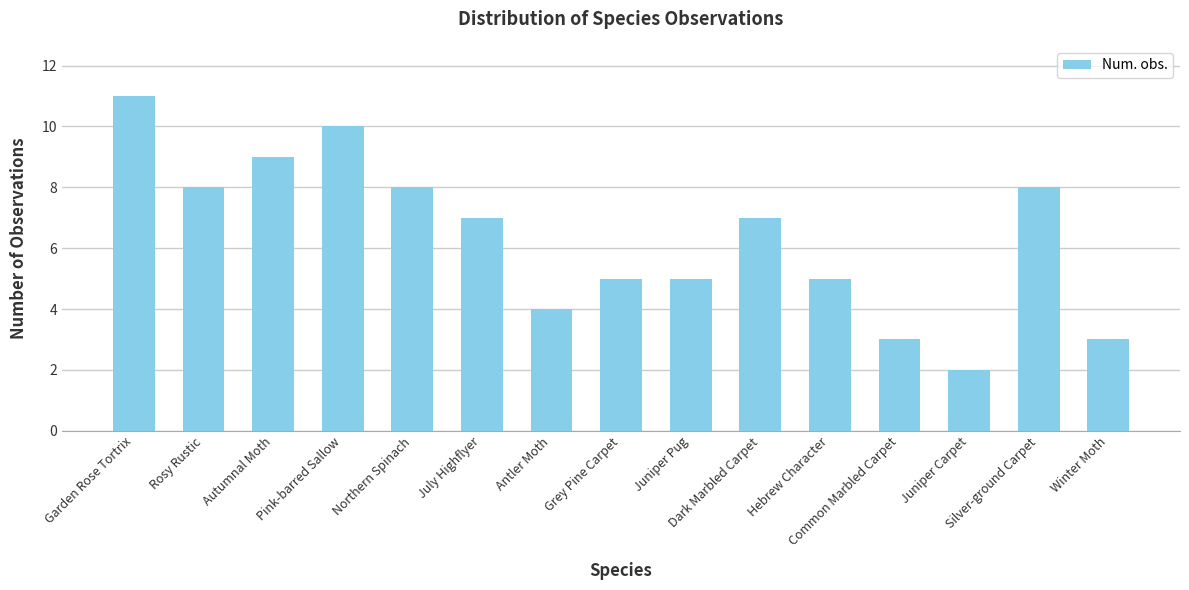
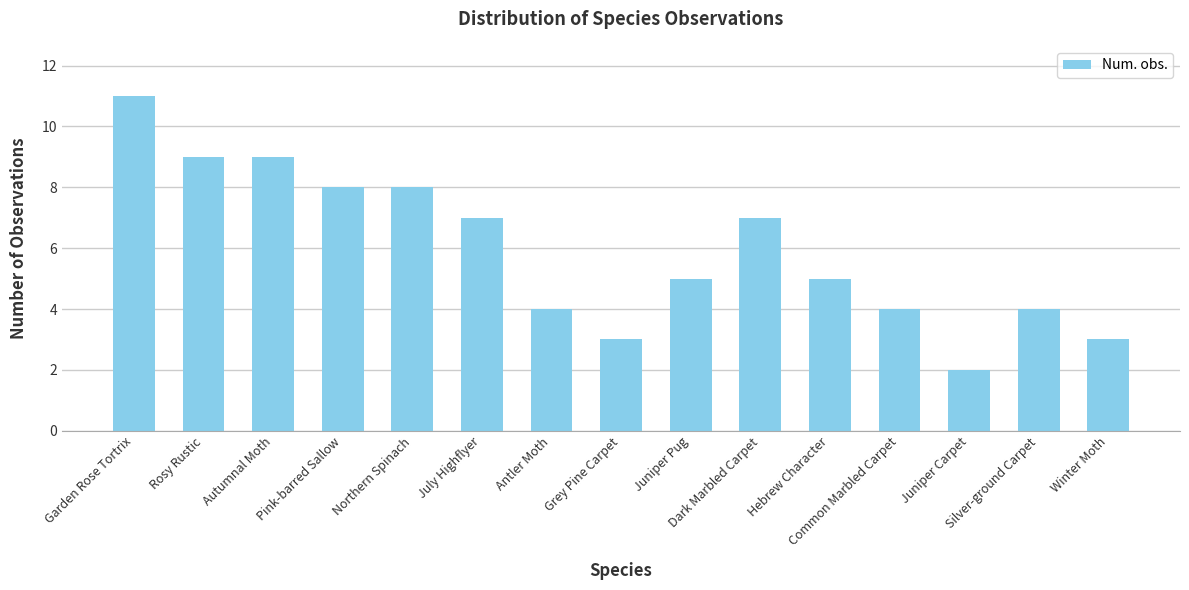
  {
    "Garden Rose Tortrix": 11,
-   "Rosy Rustic": 8,
+   "Rosy Rustic": 9,
    "Autumnal Moth": 9,
-   "Pink-barred Sallow": 10,
+   "Pink-barred Sallow": 8,
    "Northern Spinach": 8,
    "July Highflyer": 7,
    "Antler Moth": 4,
-   "Grey Pine Carpet": 5,
+   "Grey Pine Carpet": 3,
    "Juniper Pug": 5,
    "Dark Marbled Carpet": 7,
    "Hebrew Character": 5,
-   "Common Marbled Carpet": 3,
+   "Common Marbled Carpet": 4,
    "Juniper Carpet": 2,
-   "Silver-ground Carpet": 8,
+   "Silver-ground Carpet": 4,
    "Winter Moth": 3
  }
